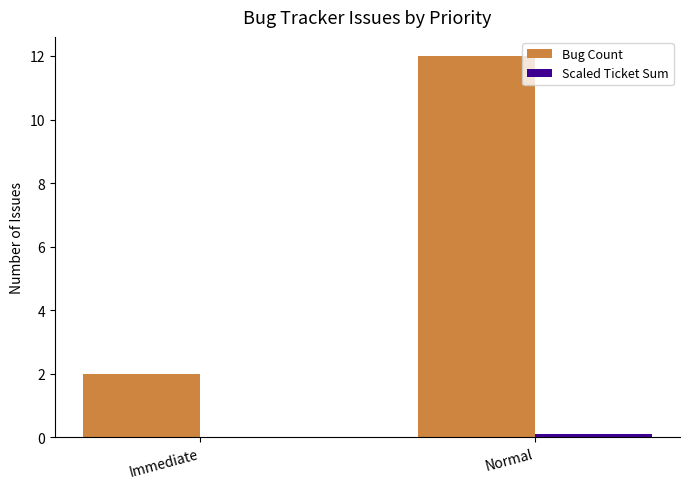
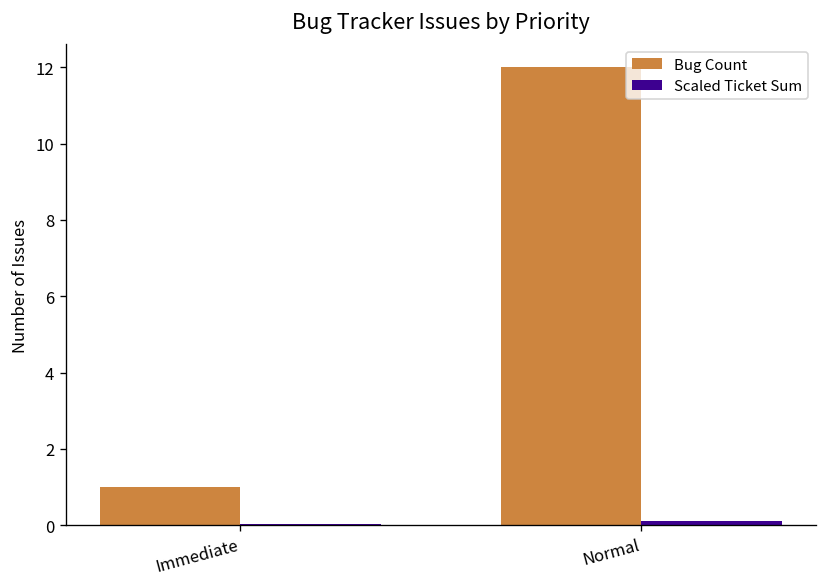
  {
    "Bug Count": {
-     "Immediate": 2,
+     "Immediate": 1,
      "Normal": 12
    },
    "Scaled Ticket Sum": {
      "Normal": 0.1
    }
  }
